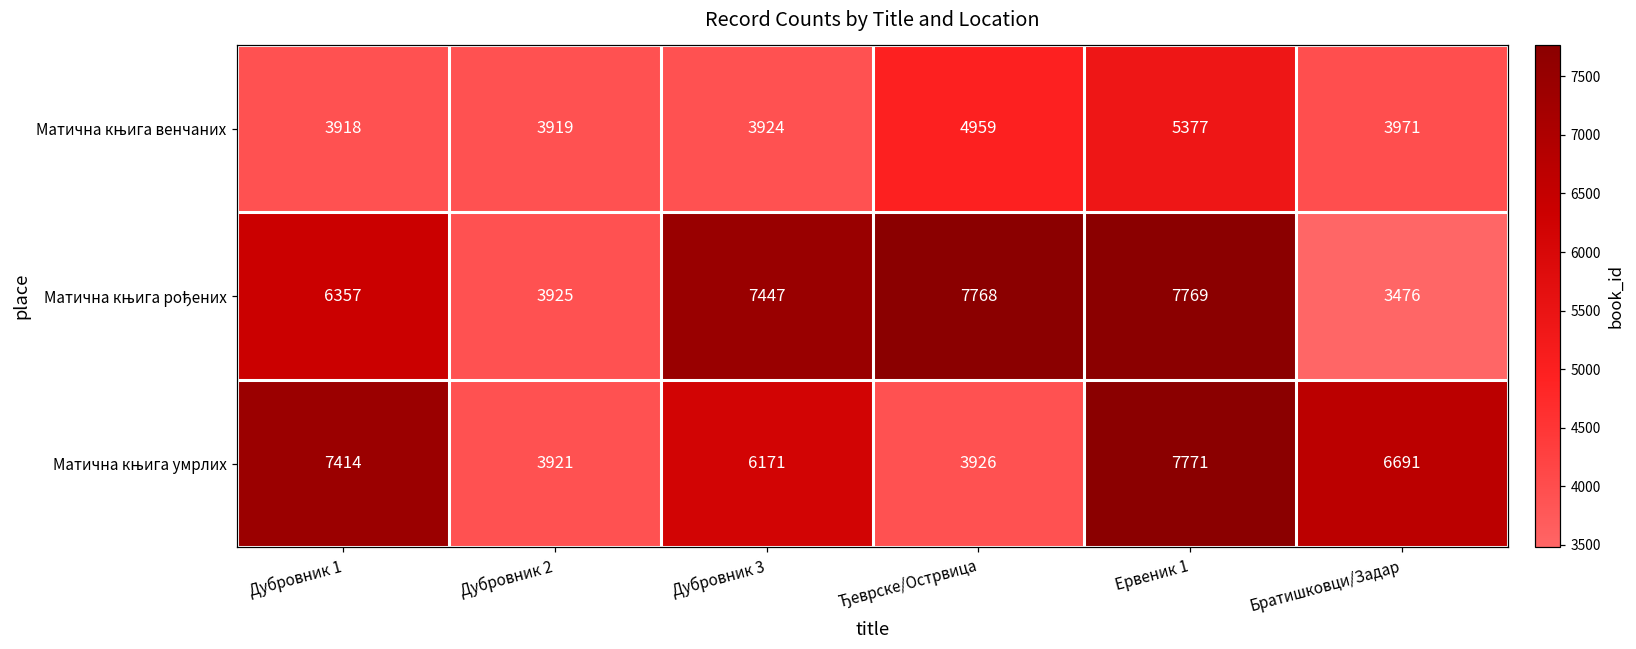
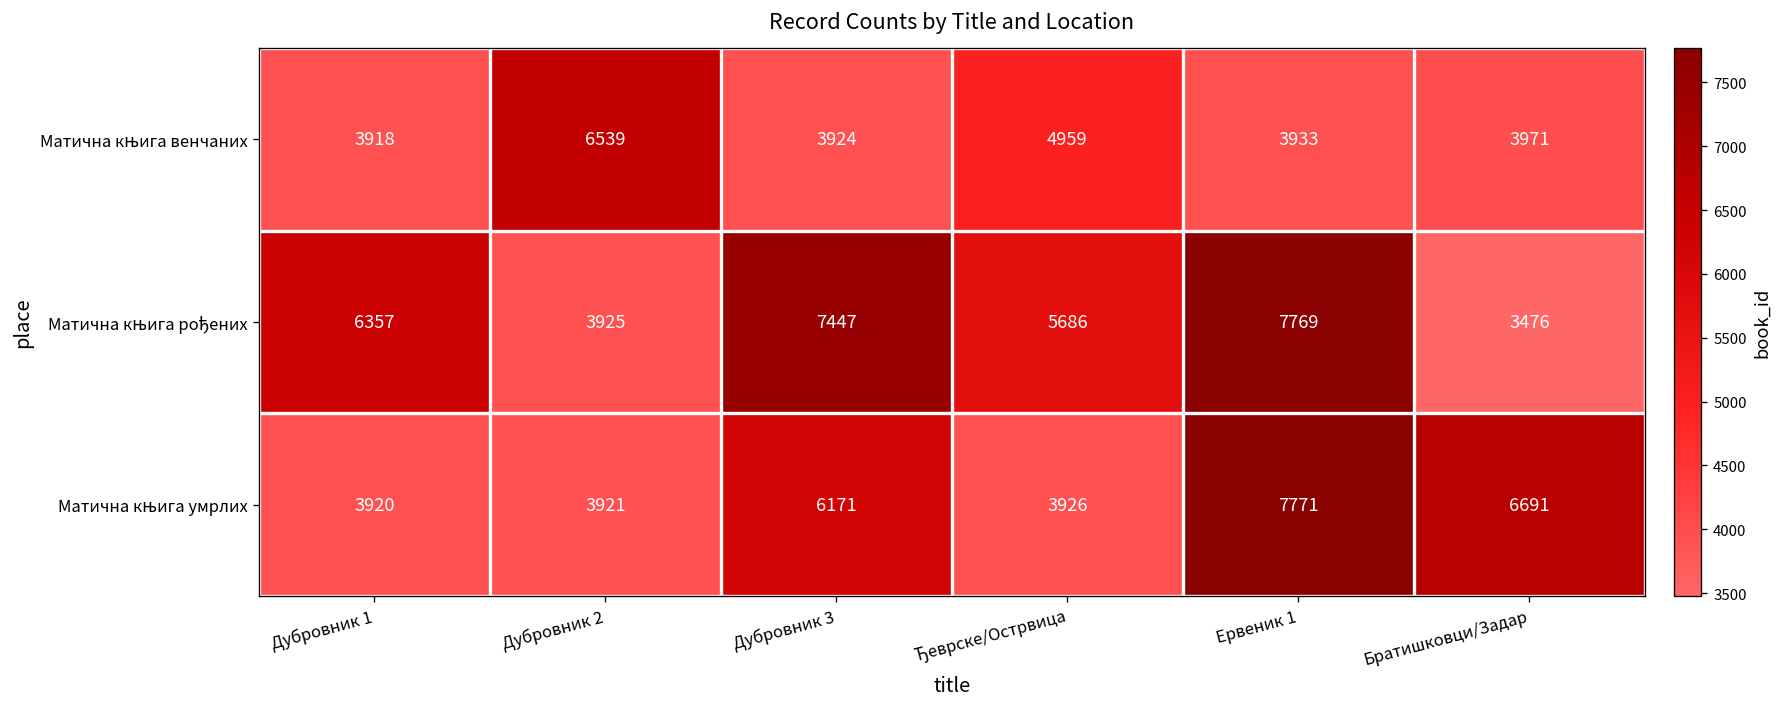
  {
    "Матична књига венчаних": {
      "Дубровник 1": 3918,
-     "Дубровник 2": 3919,
+     "Дубровник 2": 6539,
      "Дубровник 3": 3924,
      "Ђеврске/Острвица": 4959,
-     "Ервеник 1": 5377,
+     "Ервеник 1": 3933,
      "Братишковци/Задар": 3971
    },
    "Матична књига рођених": {
      "Дубровник 1": 6357,
      "Дубровник 2": 3925,
      "Дубровник 3": 7447,
-     "Ђеврске/Острвица": 7768,
+     "Ђеврске/Острвица": 5686,
      "Ервеник 1": 7769,
      "Братишковци/Задар": 3476
    },
    "Матична књига умрлих": {
-     "Дубровник 1": 7414,
+     "Дубровник 1": 3920,
      "Дубровник 2": 3921,
      "Дубровник 3": 6171,
      "Ђеврске/Острвица": 3926,
      "Ервеник 1": 7771,
      "Братишковци/Задар": 6691
    }
  }
